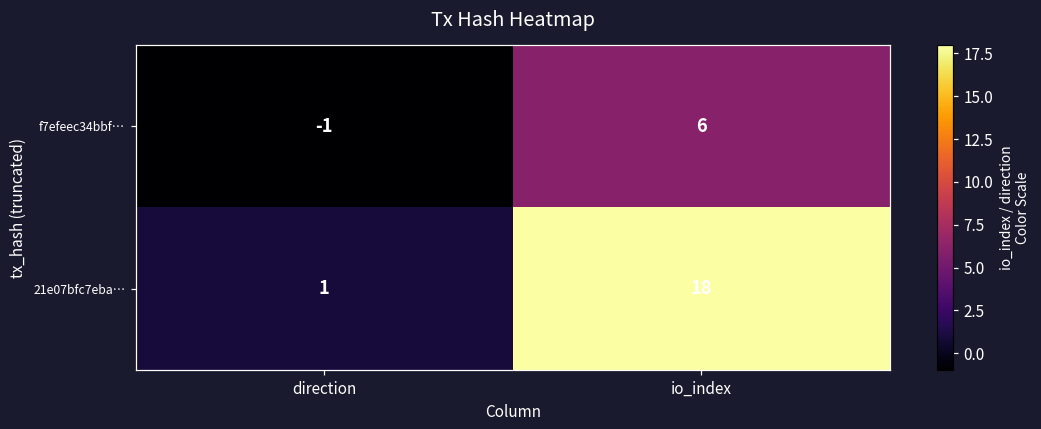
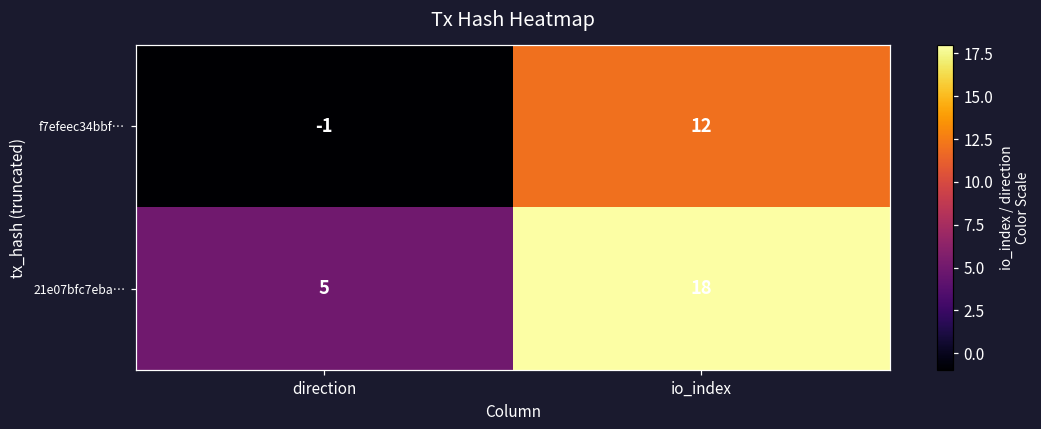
  {
    "f7efeec34bbf…": {
      "direction": -1,
-     "io_index": 6
+     "io_index": 12
    },
    "21e07bfc7eba…": {
-     "direction": 1,
+     "direction": 5,
      "io_index": 18
    }
  }
